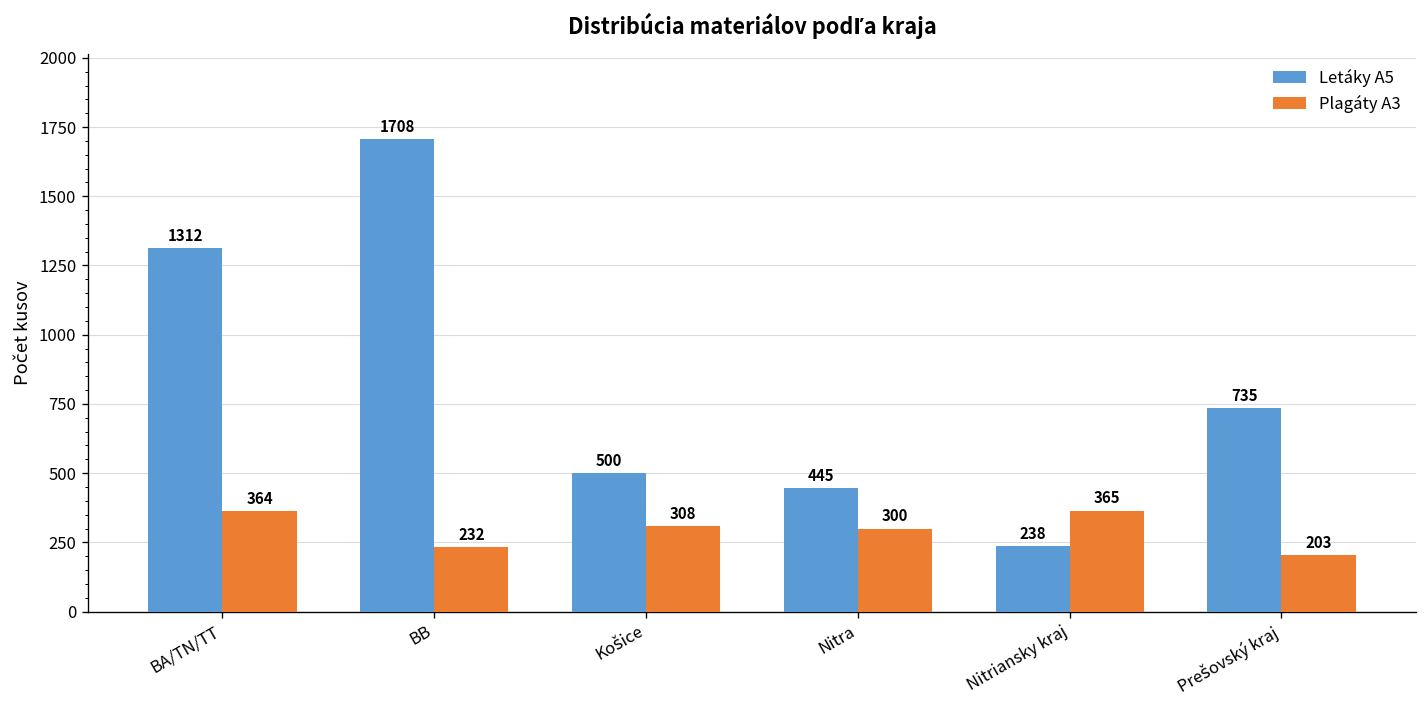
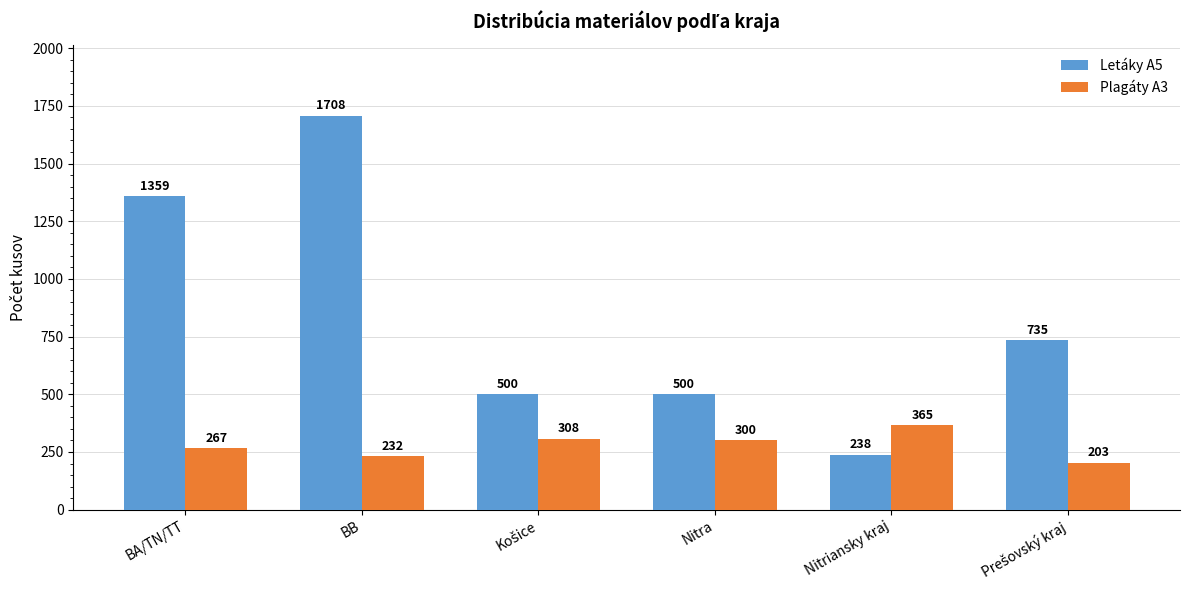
  {
    "Letáky A5": {
-     "BA/TN/TT": 1312,
+     "BA/TN/TT": 1359,
      "BB": 1708,
      "Košice": 500,
-     "Nitra": 445,
+     "Nitra": 500,
      "Nitriansky kraj": 238,
      "Prešovský kraj": 735
    },
    "Plagáty A3": {
-     "BA/TN/TT": 364,
+     "BA/TN/TT": 267,
      "BB": 232,
      "Košice": 308,
      "Nitra": 300,
      "Nitriansky kraj": 365,
      "Prešovský kraj": 203
    }
  }
